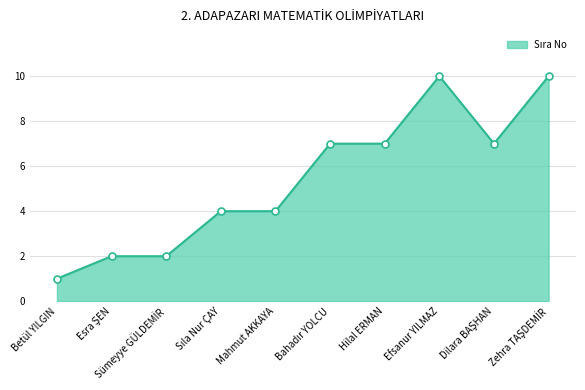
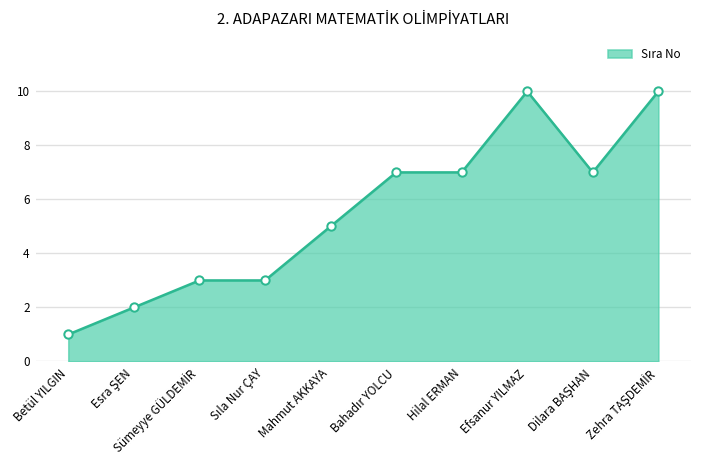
  {
    "Betül YILGIN": 1,
    "Esra ŞEN": 2,
-   "Sümeyye GÜLDEMİR": 2,
-   "Sıla Nur ÇAY": 4,
-   "Mahmut AKKAYA": 4,
+   "Sümeyye GÜLDEMİR": 3,
+   "Sıla Nur ÇAY": 3,
+   "Mahmut AKKAYA": 5,
    "Bahadır YOLCU": 7,
    "Hilal ERMAN": 7,
    "Efsanur YILMAZ": 10,
    "Dilara BAŞHAN": 7,
    "Zehra TAŞDEMİR": 10
  }
